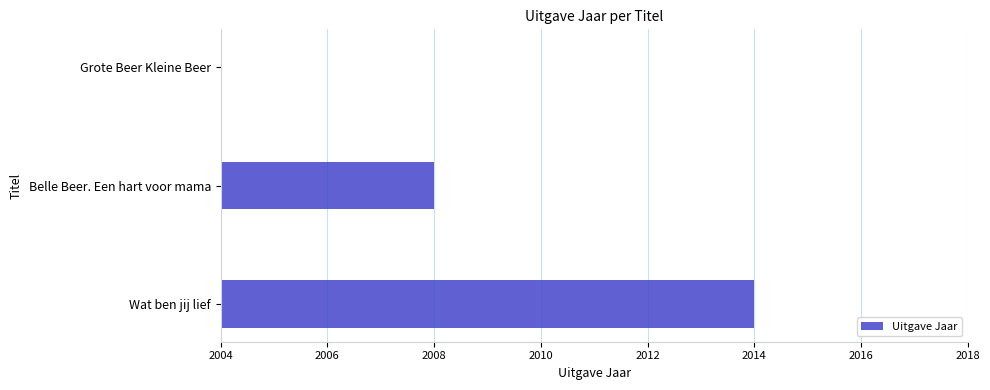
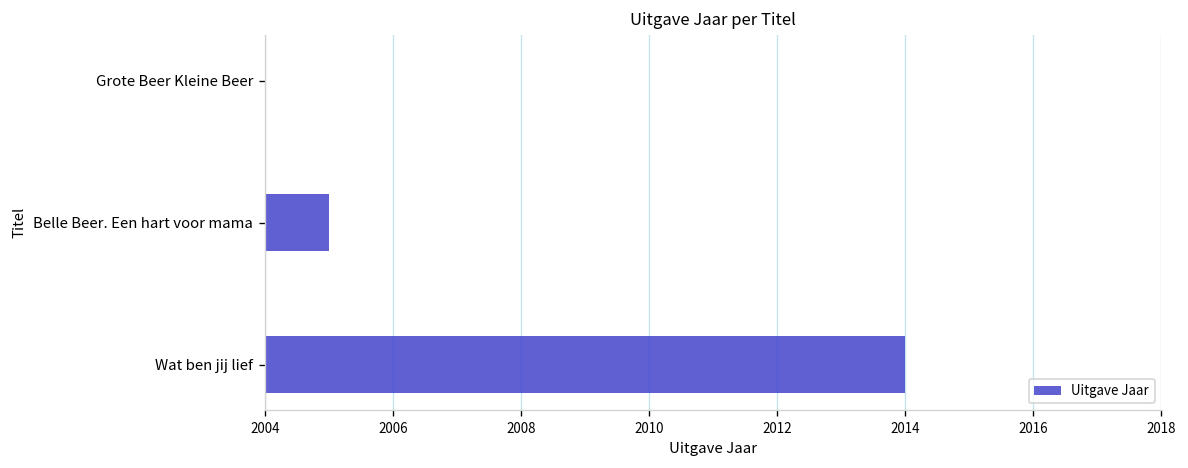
  {
    "Grote Beer Kleine Beer": 2004,
-   "Belle Beer. Een hart voor mama": 2008,
+   "Belle Beer. Een hart voor mama": 2005,
    "Wat ben jij lief": 2014
  }
